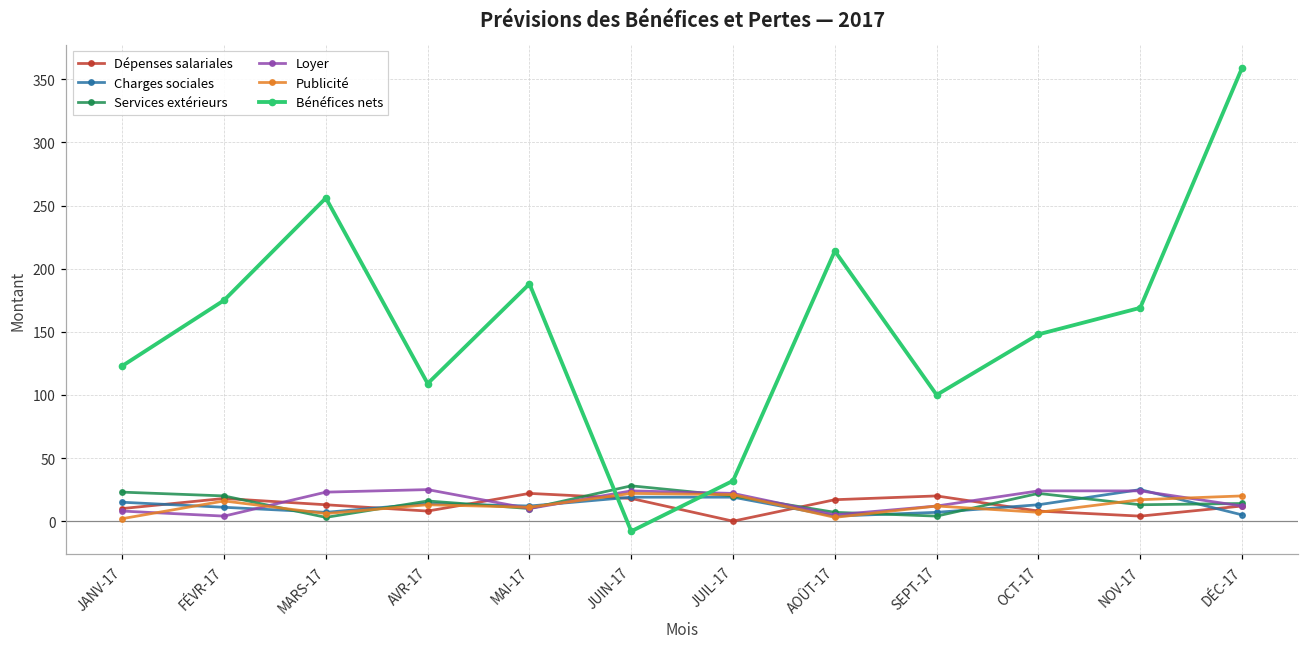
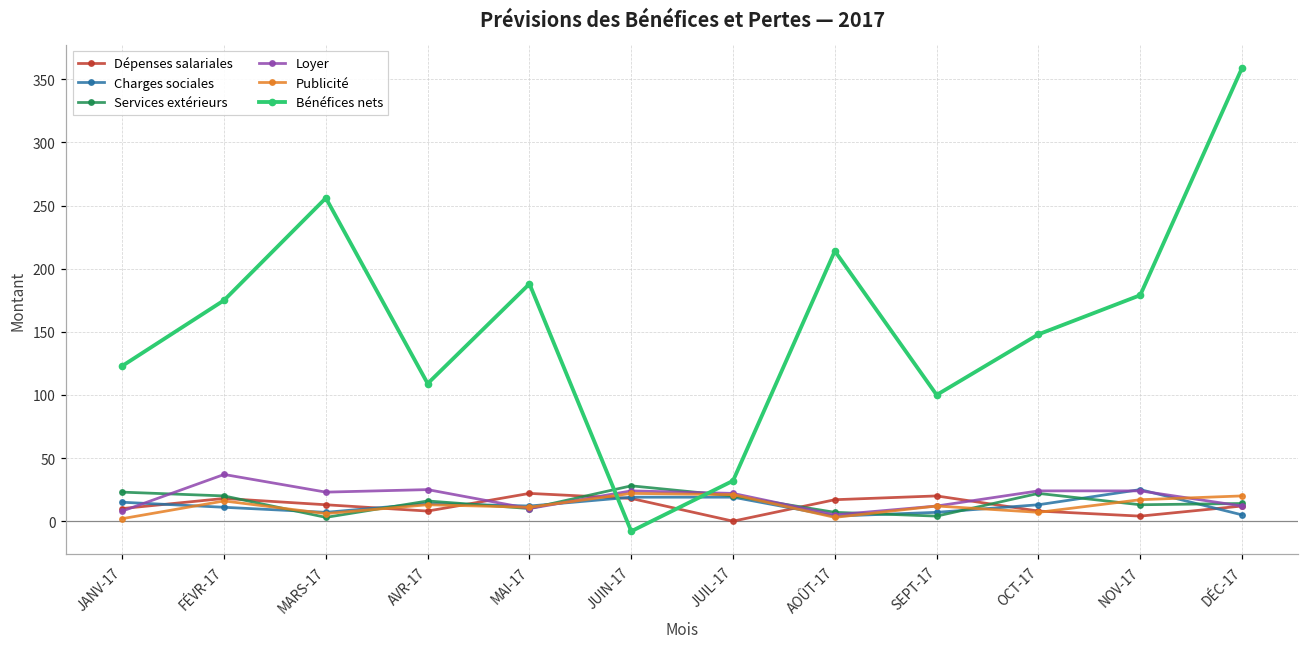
  {
    "Dépenses salariales": {
      "MARS-17": 13,
      "AVR-17": 8,
      "MAI-17": 22,
      "JUIL-17": 0,
      "AOÛT-17": 17,
      "SEPT-17": 20,
      "NOV-17": 4
    },
    "Charges sociales": {
      "JANV-17": 15,
      "FÉVR-17": 11,
      "SEPT-17": 7,
      "OCT-17": 13,
      "DÉC-17": 5
    },
    "Services extérieurs": {
      "JANV-17": 23,
      "MARS-17": 3,
      "JUIN-17": 28,
      "SEPT-17": 4,
      "NOV-17": 13
    },
    "Loyer": {
-     "FÉVR-17": 4,
+     "FÉVR-17": 37,
      "MARS-17": 23,
      "AVR-17": 25
    },
    "Publicité": {
      "JANV-17": 2,
      "NOV-17": 17,
      "DÉC-17": 20
    },
    "Bénéfices nets": {
      "JANV-17": 123,
      "FÉVR-17": 175,
      "MARS-17": 256,
      "AVR-17": 109,
      "MAI-17": 188,
      "JUIN-17": -8,
      "JUIL-17": 32,
      "AOÛT-17": 214,
      "SEPT-17": 100,
      "OCT-17": 148,
-     "NOV-17": 169,
+     "NOV-17": 179,
      "DÉC-17": 359
    }
  }
